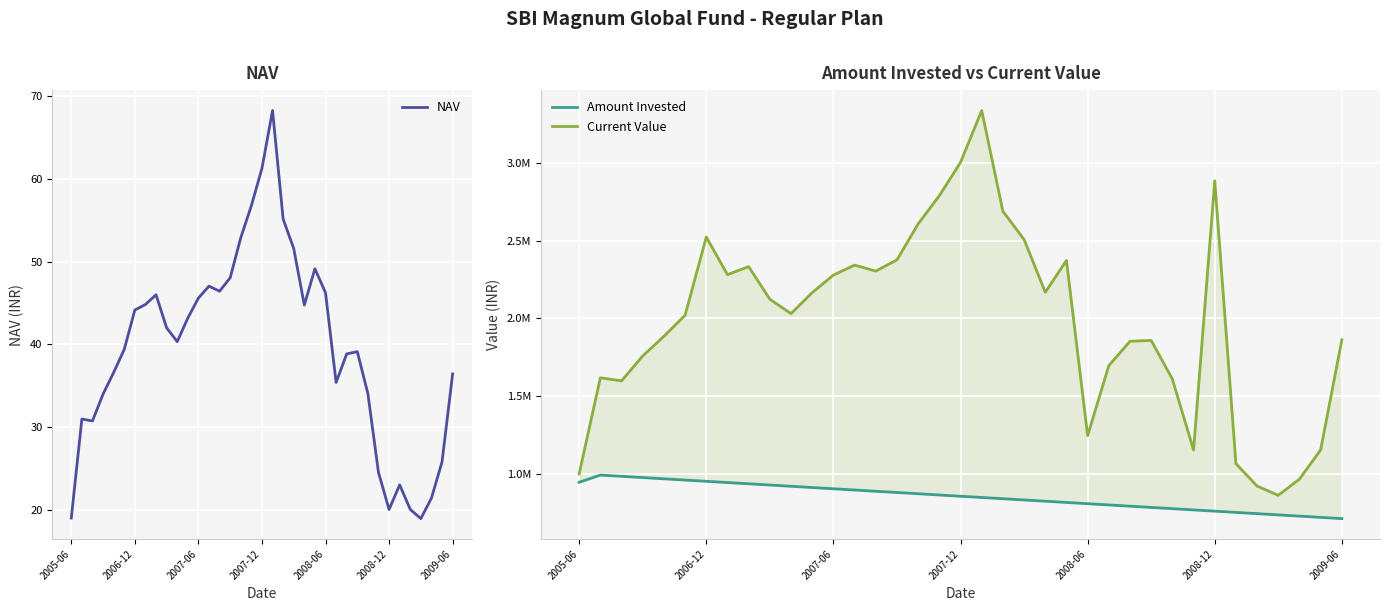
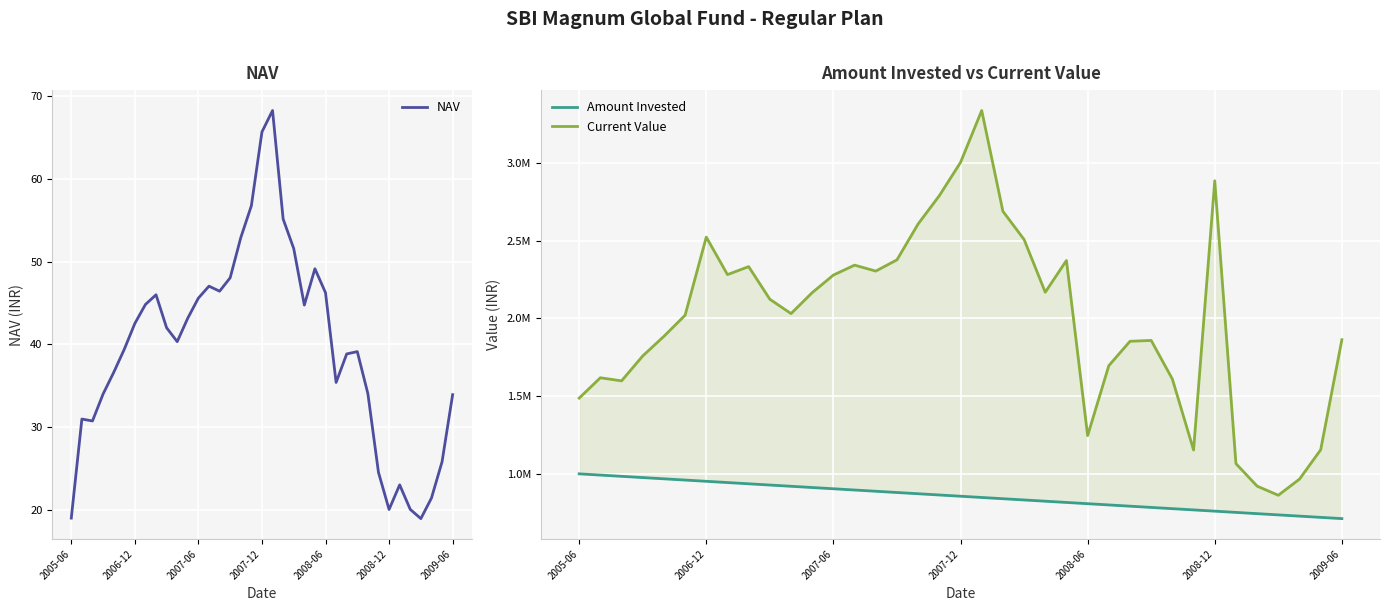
  {
    "NAV": {
      "2005-06": 19,
-     "2006-12": 44,
+     "2006-12": 43,
      "2007-06": 46,
-     "2007-12": 61,
+     "2007-12": 66,
      "2008-06": 46,
      "2008-12": 20,
-     "2009-06": 36
+     "2009-06": 34
    },
    "Amount Invested vs Current Value": {
      "Amount Invested": {
-       "2005-06": 950000,
+       "2005-06": 1000000,
        "2006-12": 950000,
        "2007-06": 900000,
        "2007-12": 860000,
        "2008-06": 810000,
        "2008-12": 760000,
        "2009-06": 710000
      },
      "Current Value": {
-       "2005-06": 1000000,
+       "2005-06": 1490000,
        "2006-12": 2520000,
        "2007-06": 2280000,
        "2007-12": 3000000,
        "2008-06": 1250000,
        "2008-12": 2880000,
        "2009-06": 1860000
      }
    }
  }
